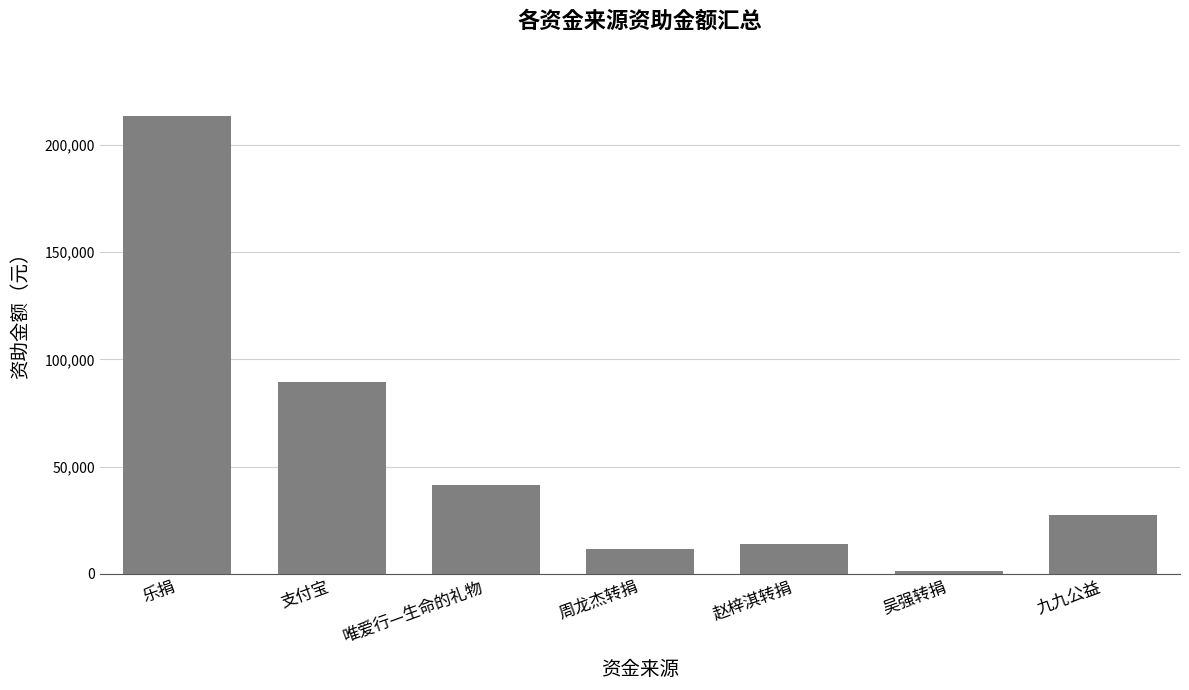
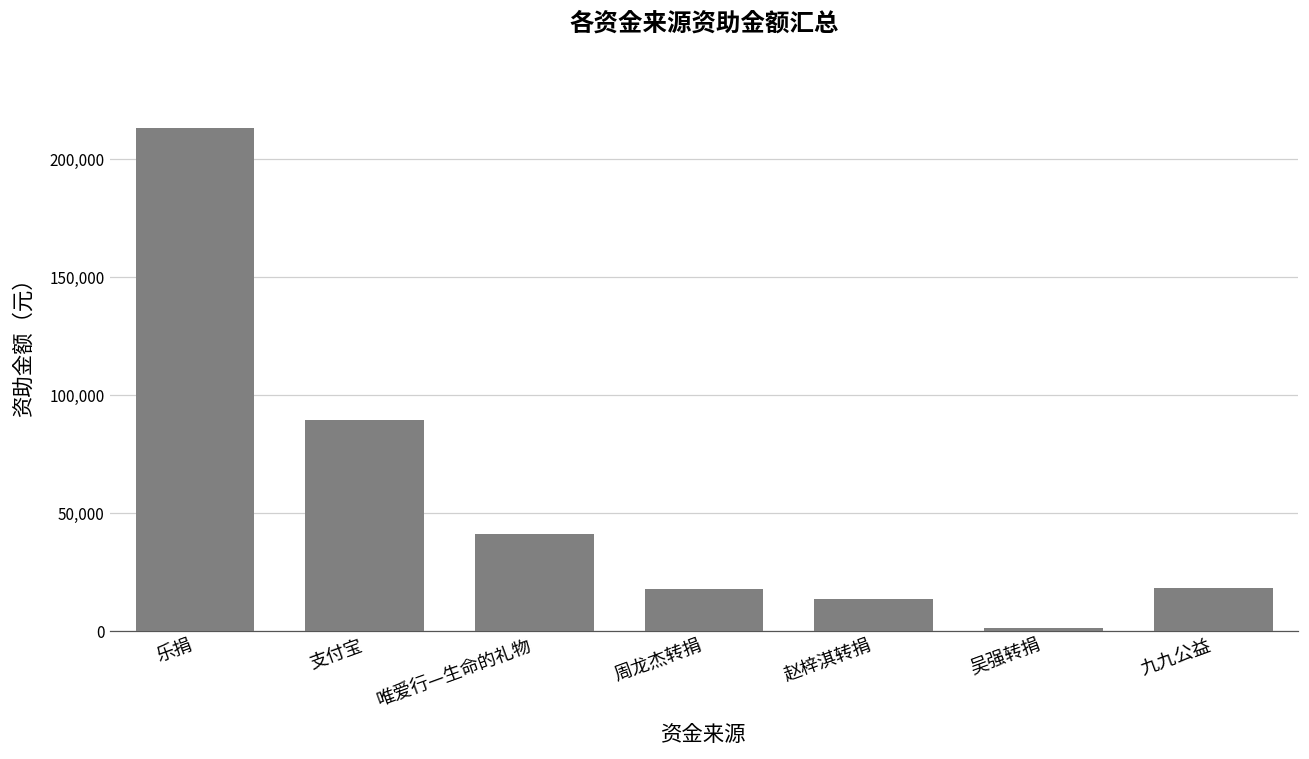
  {
    "乐捐": "213,000",
    "支付宝": "89,000",
    "唯爱行—生命的礼物": "41,000",
-   "周龙杰转捐": "11,000",
+   "周龙杰转捐": "18,000",
    "赵梓淇转捐": "14,000",
    "吴强转捐": "1,000",
-   "九九公益": "27,000"
+   "九九公益": "18,000"
  }
